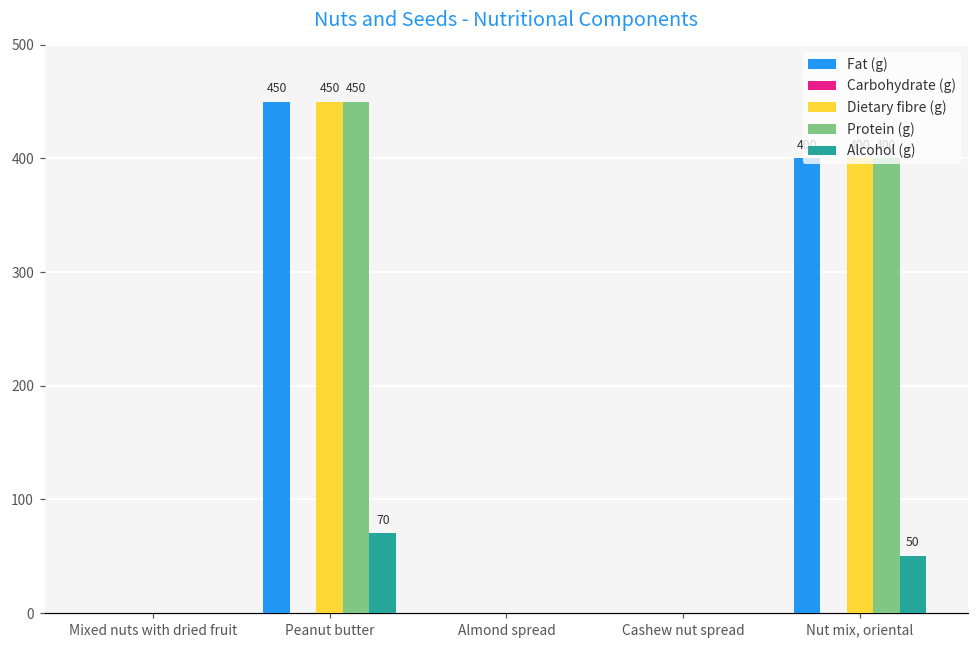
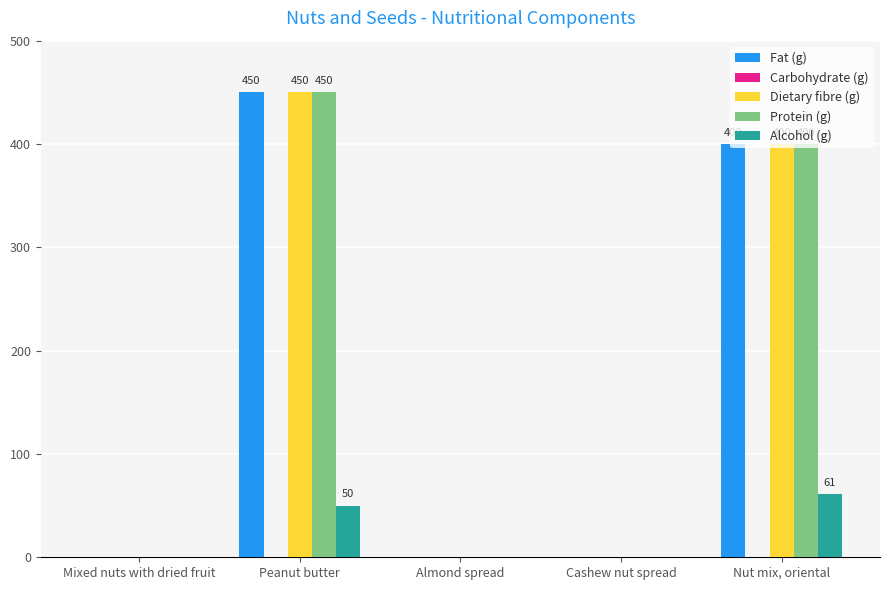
  {
    "Fat (g)": {
      "Peanut butter": 450
    },
    "Carbohydrate (g)": {
      "Mixed nuts with dried fruit": 0,
      "Peanut butter": 0,
      "Almond spread": 0,
      "Cashew nut spread": 0,
      "Nut mix, oriental": 0
    },
    "Dietary fibre (g)": {
      "Peanut butter": 450
    },
    "Protein (g)": {
      "Peanut butter": 450
    },
    "Alcohol (g)": {
-     "Peanut butter": 70,
-     "Nut mix, oriental": 50
+     "Peanut butter": 50,
+     "Nut mix, oriental": 61
    }
  }
